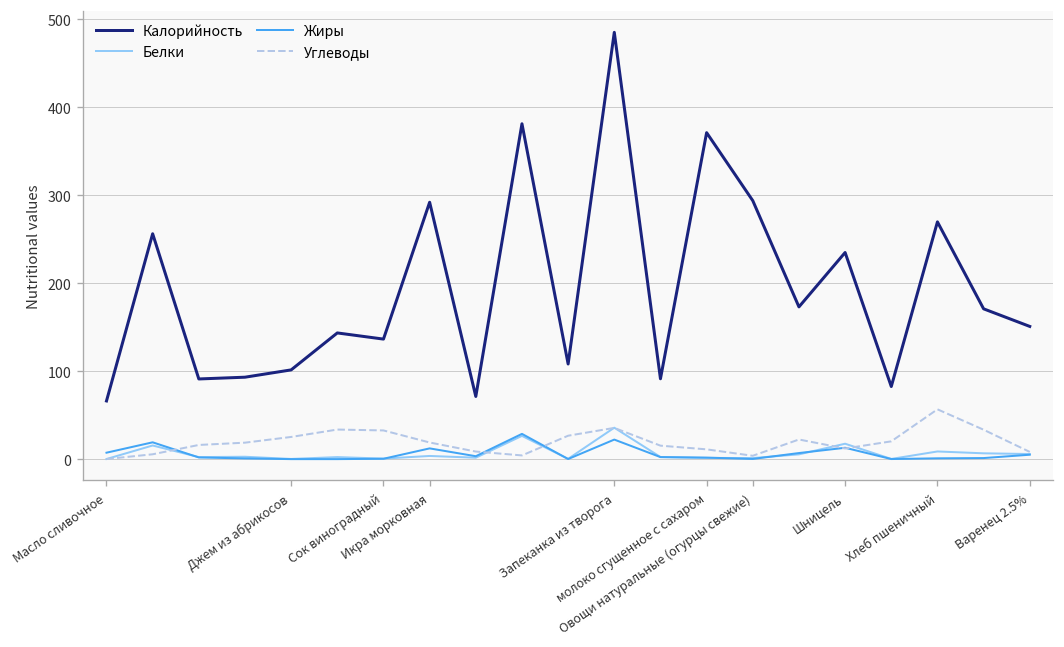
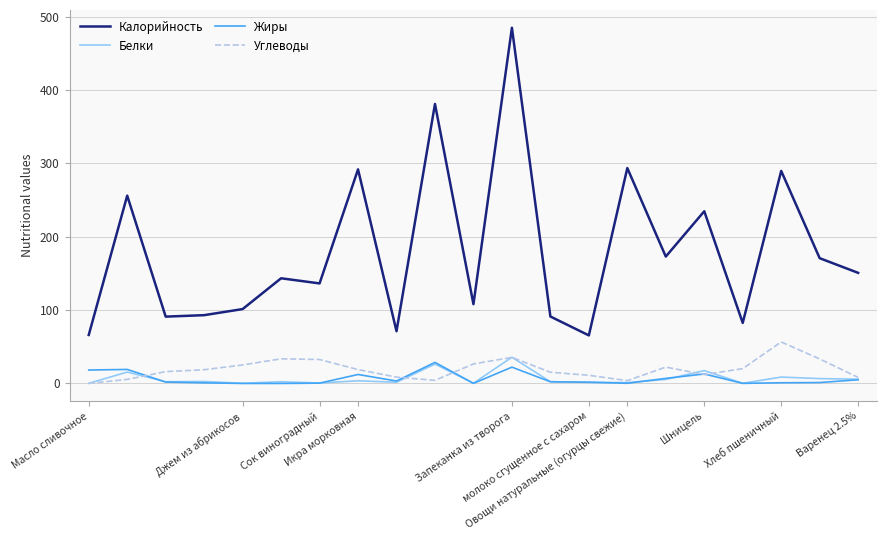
  {
    "Калорийность": {
      "Масло сливочное": 70,
      "Джем из абрикосов": 100,
      "Сок виноградный": 140,
      "Икра морковная": 290,
      "Запеканка из творога": 490,
-     "молоко сгущенное с сахаром": 370,
+     "молоко сгущенное с сахаром": 70,
      "Овощи натуральные (огурцы свежие)": 290,
      "Шницель": 230,
-     "Хлеб пшеничный": 270,
+     "Хлеб пшеничный": 290,
      "Варенец 2.5%": 150
    },
    "Жиры": {
-     "Масло сливочное": 10,
+     "Масло сливочное": 20,
      "Икра морковная": 10,
      "Запеканка из творога": 20,
      "Хлеб пшеничный": 0
    }
  }
